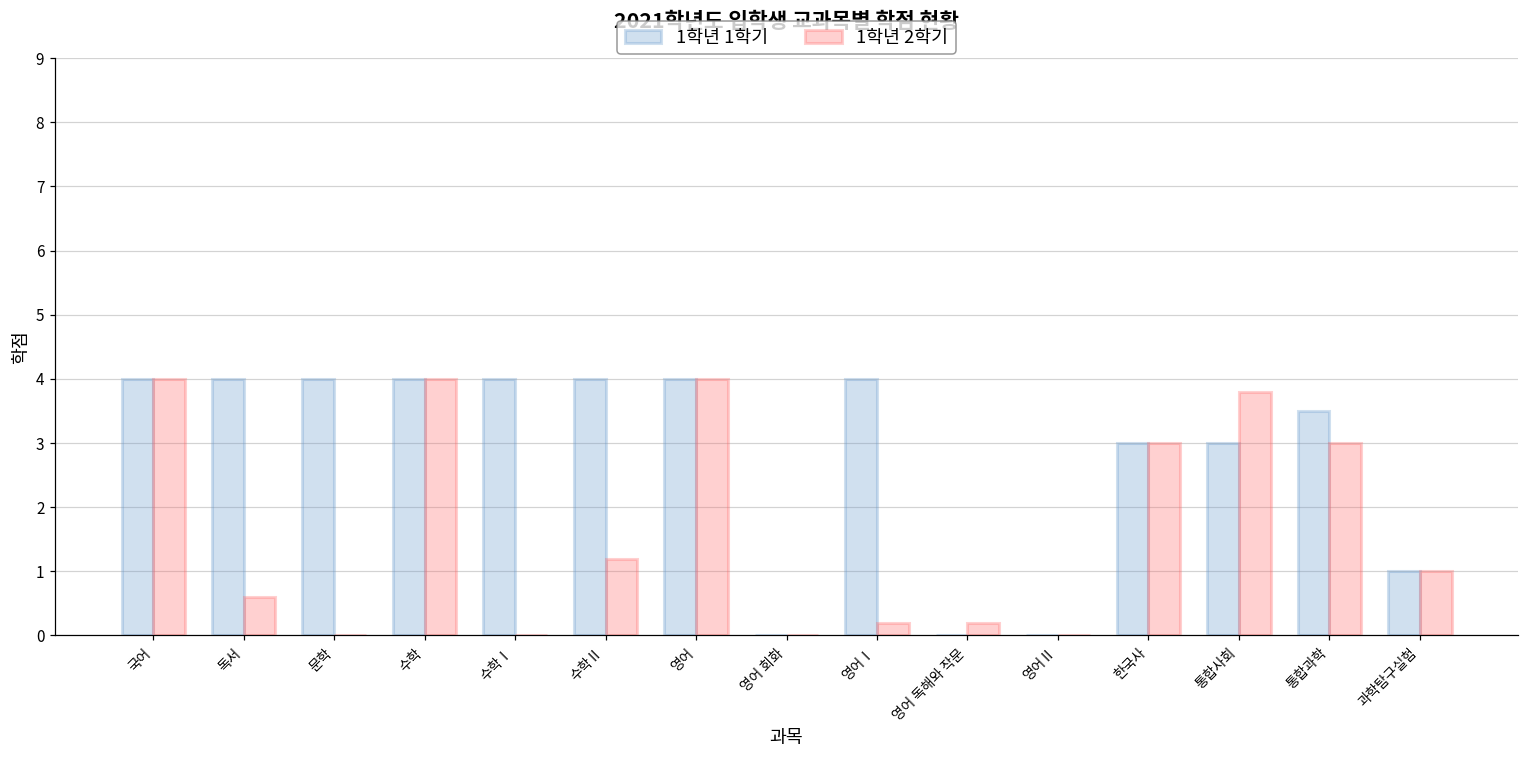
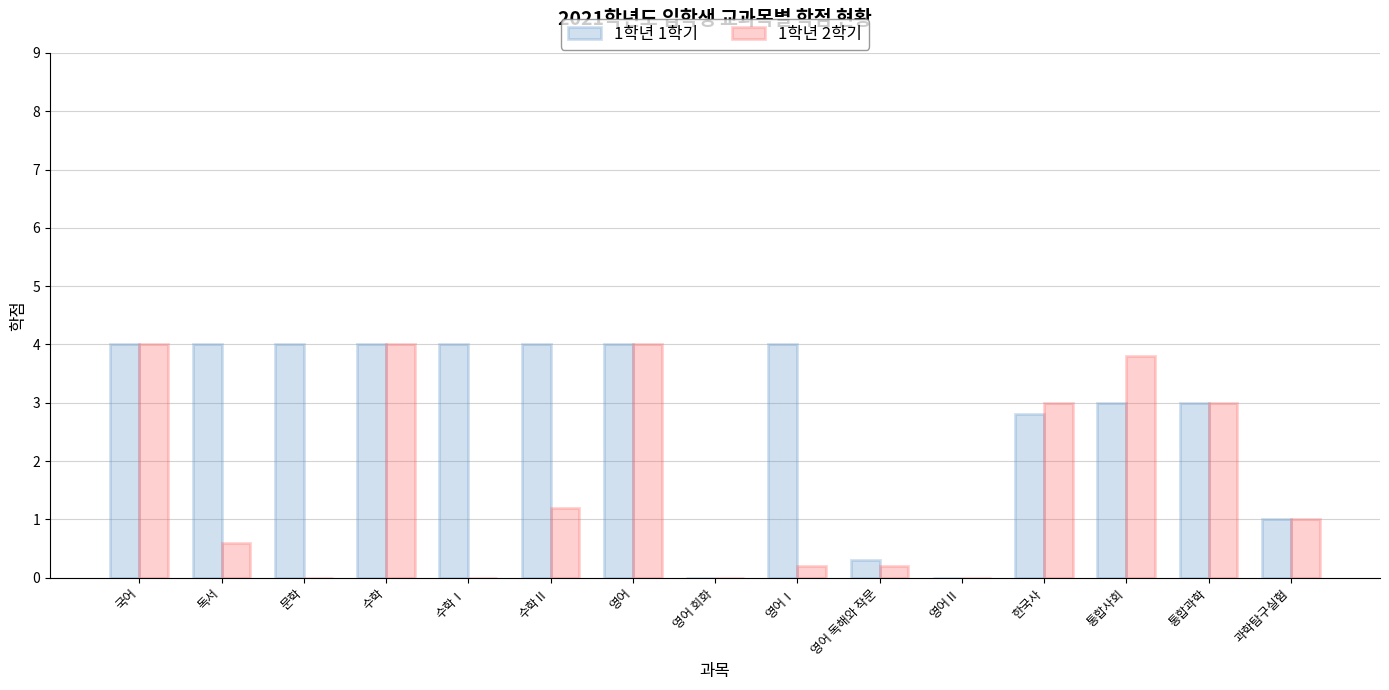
  {
    "1학년 1학기": {
      "국어": 4.0,
      "독서": 4.0,
      "문학": 4.0,
      "수학": 4.0,
      "수학Ⅰ": 4.0,
      "수학Ⅱ": 4.0,
      "영어": 4.0,
      "영어 회화": 0.0,
      "영어Ⅰ": 4.0,
-     "영어 독해와 작문": 0.0,
+     "영어 독해와 작문": 0.3,
      "영어Ⅱ": 0.0,
-     "한국사": 3.0,
+     "한국사": 2.8,
      "통합사회": 3.0,
-     "통합과학": 3.5,
+     "통합과학": 3.0,
      "과학탐구실험": 1.0
    },
    "1학년 2학기": {
      "국어": 4.0,
      "독서": 0.6,
      "문학": 0.0,
      "수학": 4.0,
      "수학Ⅰ": 0.0,
      "수학Ⅱ": 1.2,
      "영어": 4.0,
      "영어 회화": 0.0,
      "영어Ⅰ": 0.2,
      "영어 독해와 작문": 0.2,
      "영어Ⅱ": 0.0,
      "한국사": 3.0,
      "통합사회": 3.8,
      "통합과학": 3.0,
      "과학탐구실험": 1.0
    }
  }
